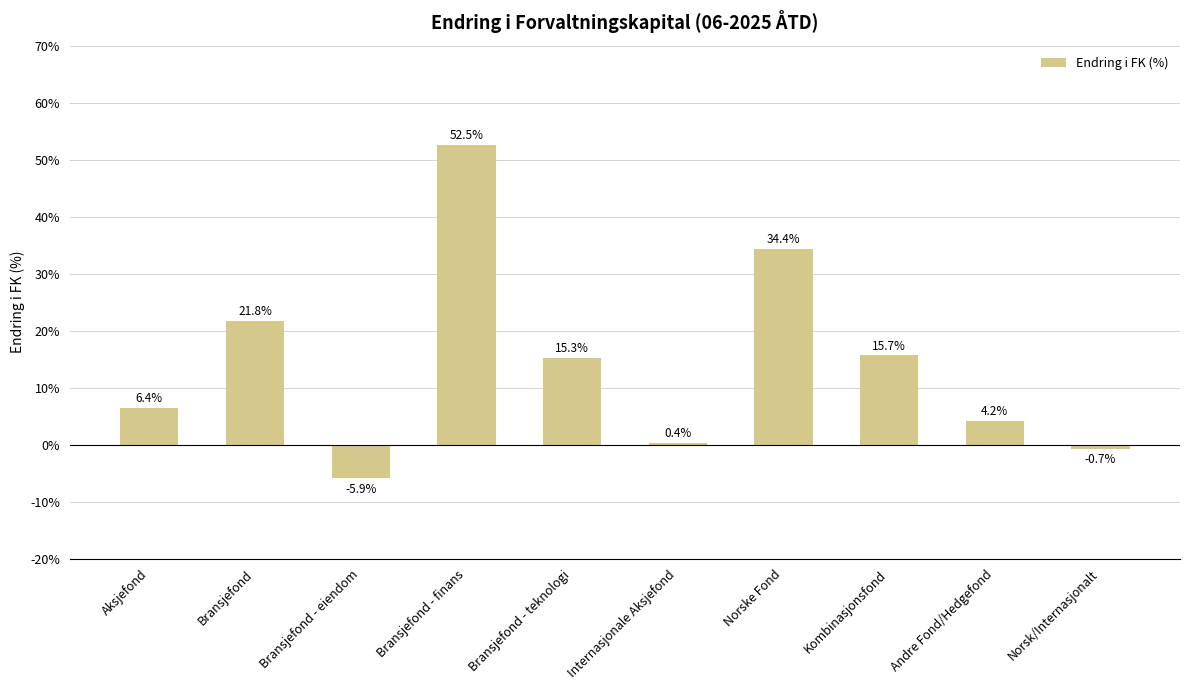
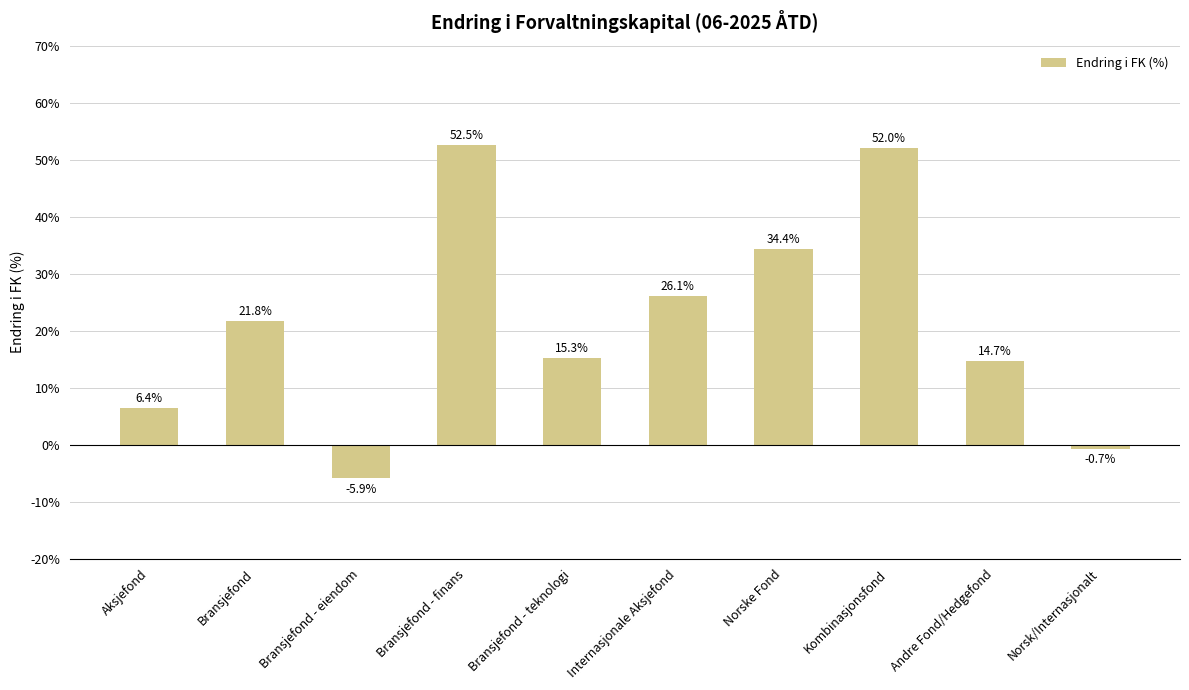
  {
    "Aksjefond": "6.4%",
    "Bransjefond": "21.8%",
    "Bransjefond - eiendom": "-5.9%",
    "Bransjefond - finans": "52.5%",
    "Bransjefond - teknologi": "15.3%",
-   "Internasjonale Aksjefond": "0.4%",
+   "Internasjonale Aksjefond": "26.1%",
    "Norske Fond": "34.4%",
-   "Kombinasjonsfond": "15.7%",
-   "Andre Fond/Hedgefond": "4.2%",
+   "Kombinasjonsfond": "52.0%",
+   "Andre Fond/Hedgefond": "14.7%",
    "Norsk/Internasjonalt": "-0.7%"
  }
